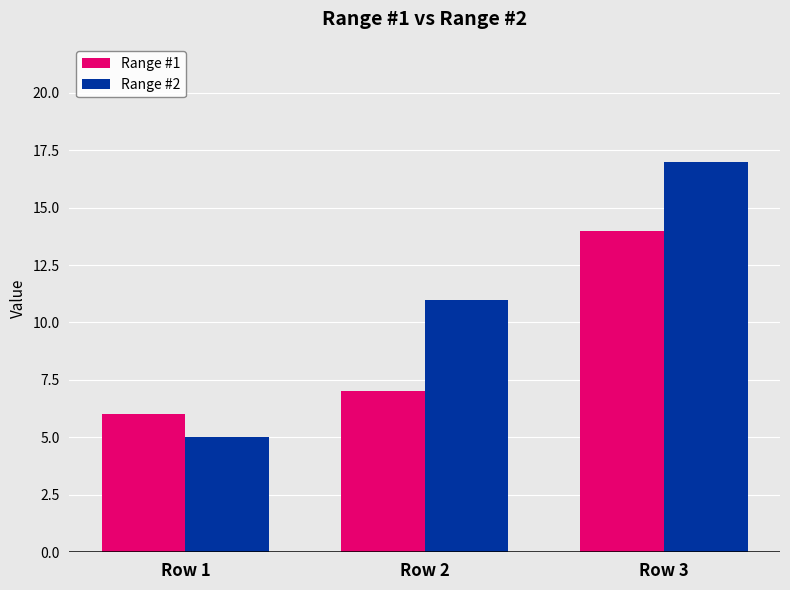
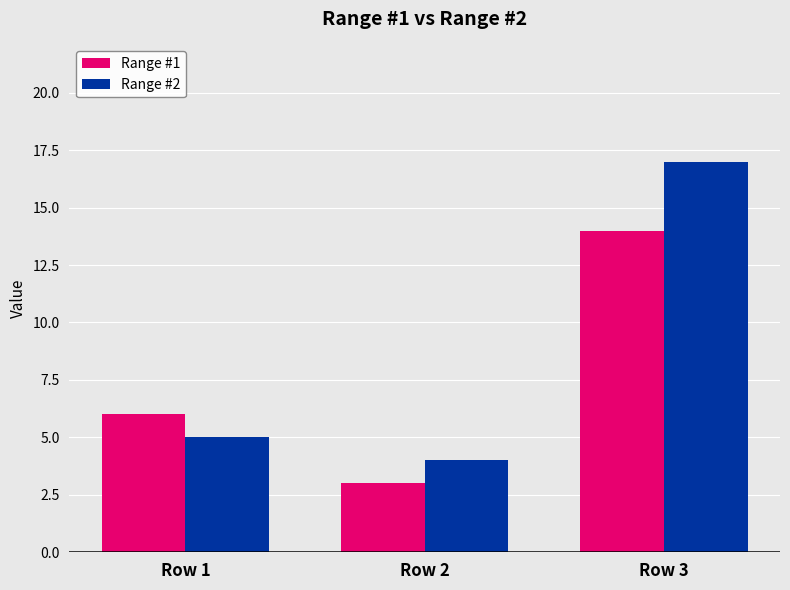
  {
    "Range #1": {
      "Row 1": 6,
-     "Row 2": 7,
+     "Row 2": 3,
      "Row 3": 14
    },
    "Range #2": {
      "Row 1": 5,
-     "Row 2": 11,
+     "Row 2": 4,
      "Row 3": 17
    }
  }
